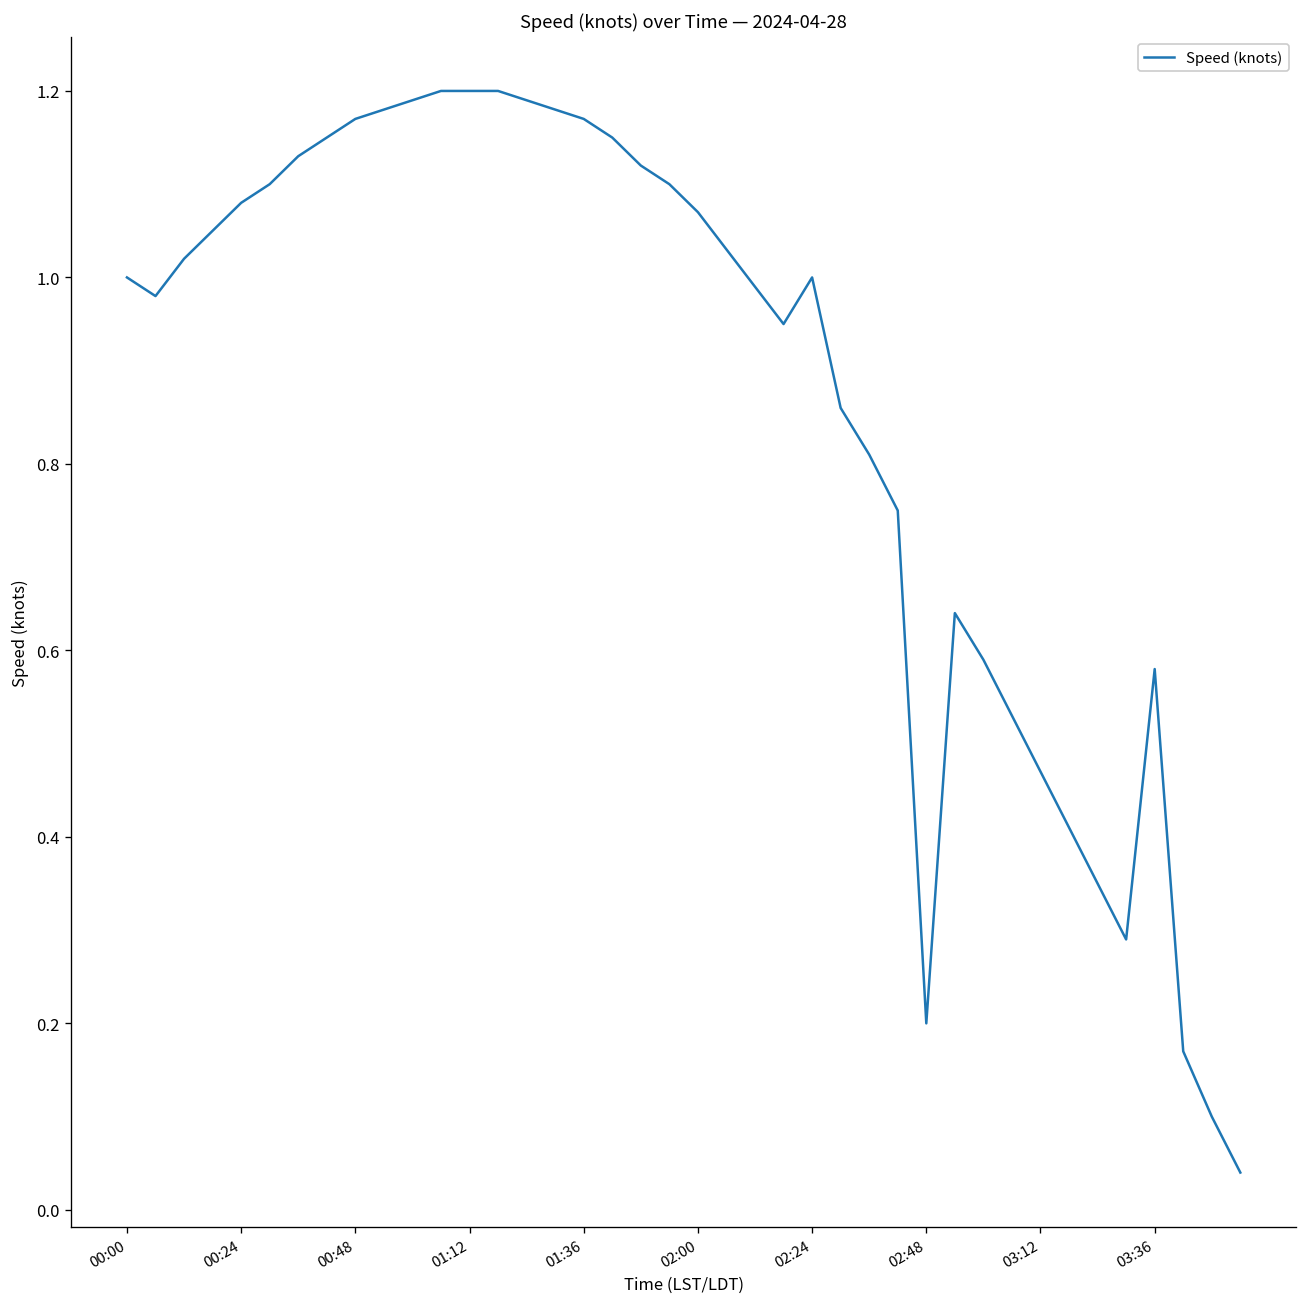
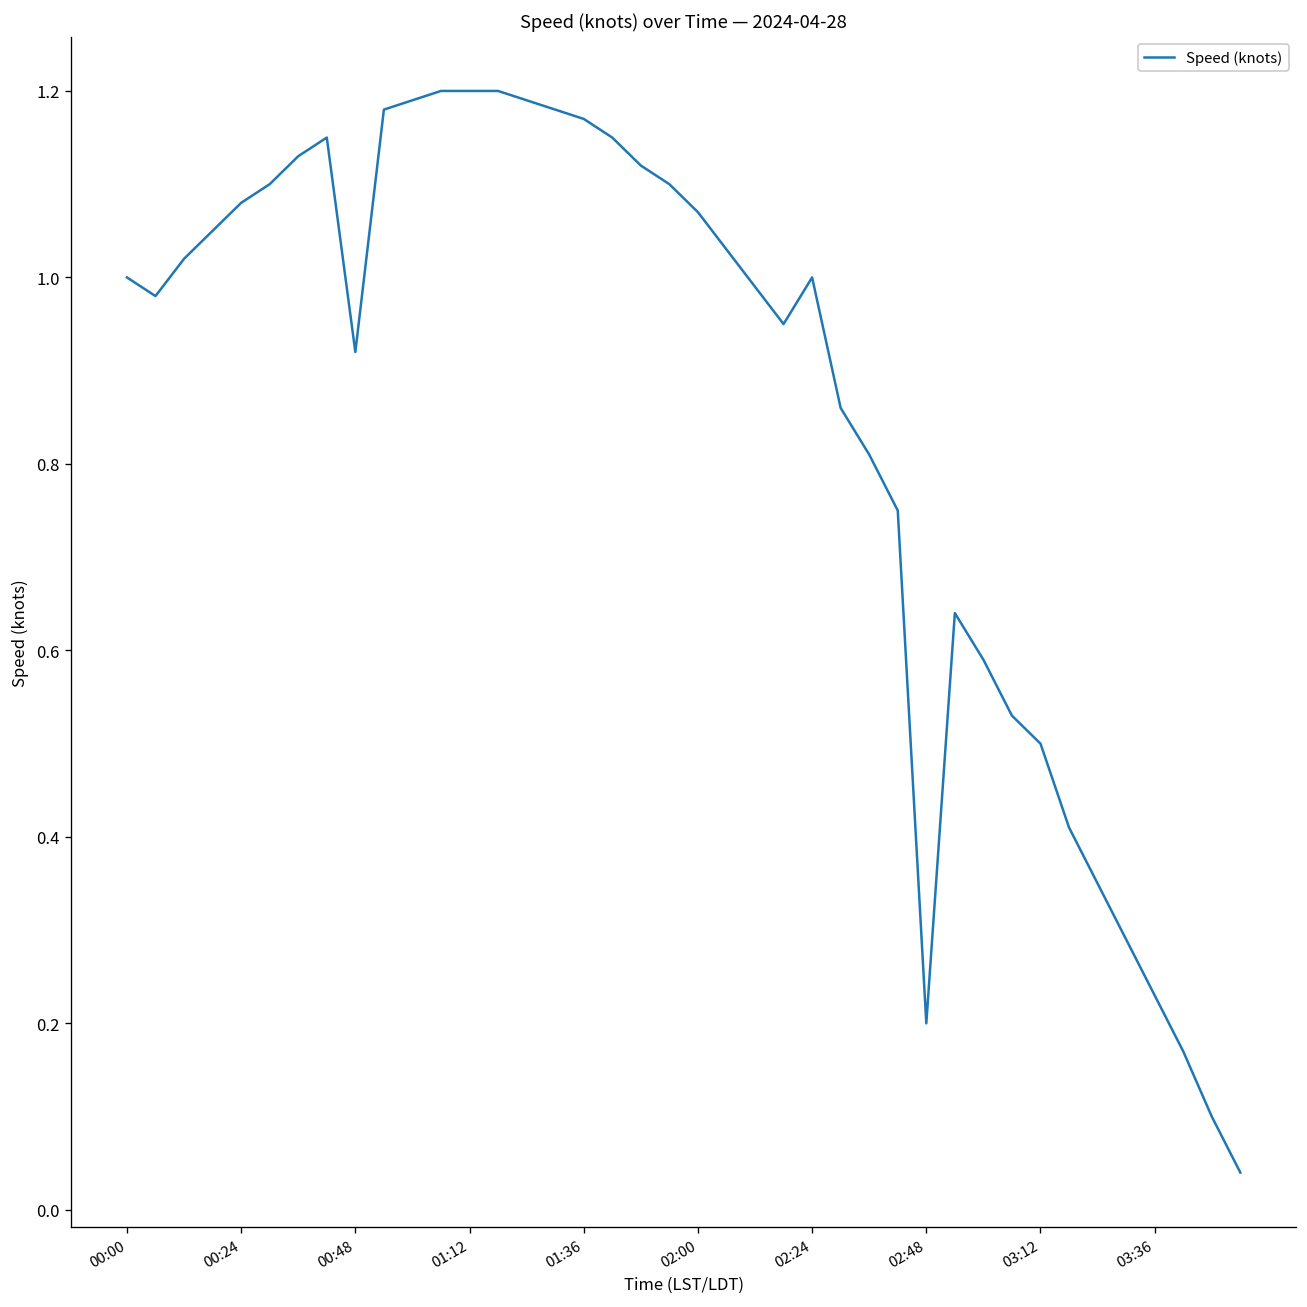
  {
    "00:00": 1.00,
    "00:24": 1.08,
-   "00:48": 1.17,
+   "00:48": 0.92,
    "01:12": 1.20,
    "01:36": 1.17,
    "02:00": 1.07,
    "02:24": 1.00,
    "02:48": 0.20,
-   "03:12": 0.47,
-   "03:36": 0.58
+   "03:12": 0.50,
+   "03:36": 0.23
  }
